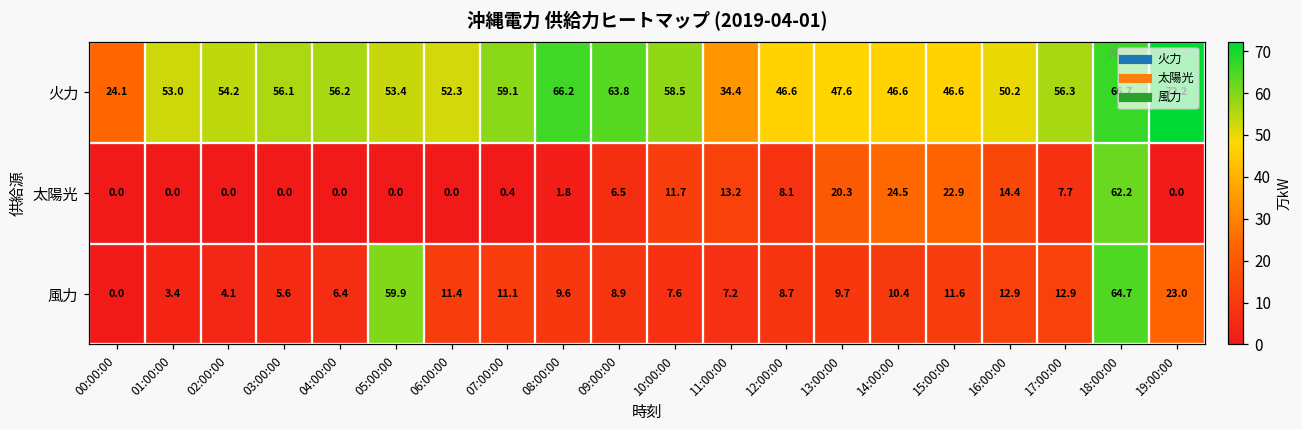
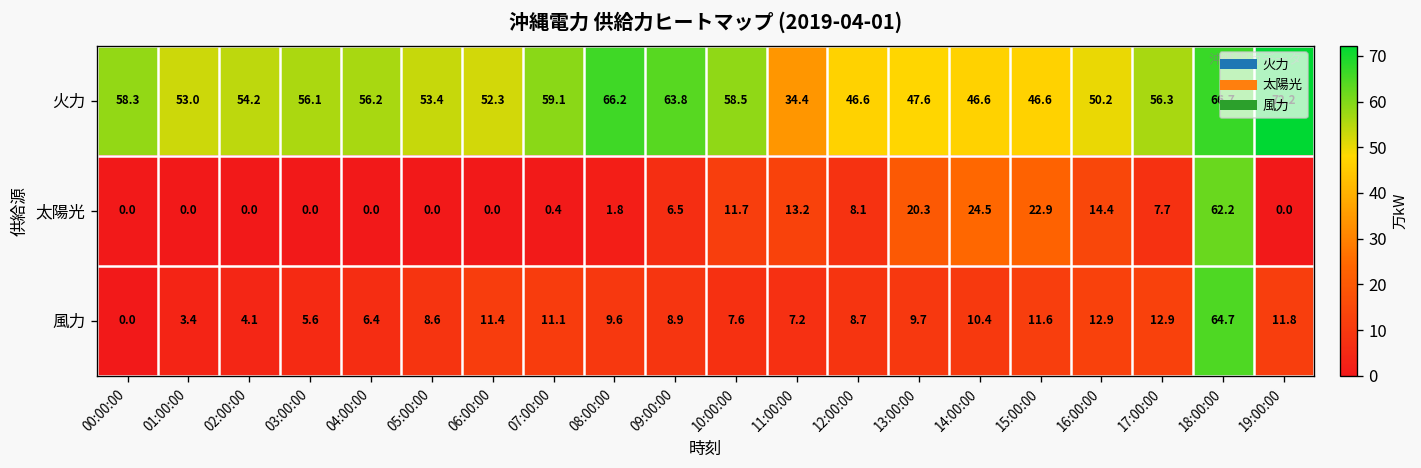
  {
    "火力": {
-     "00:00:00": 24.1,
+     "00:00:00": 58.3,
      "01:00:00": 53.0,
      "02:00:00": 54.2,
      "03:00:00": 56.1,
      "04:00:00": 56.2,
      "05:00:00": 53.4,
      "06:00:00": 52.3,
      "07:00:00": 59.1,
      "08:00:00": 66.2,
      "09:00:00": 63.8,
      "10:00:00": 58.5,
      "11:00:00": 34.4,
      "12:00:00": 46.6,
      "13:00:00": 47.6,
      "14:00:00": 46.6,
      "15:00:00": 46.6,
      "16:00:00": 50.2,
      "17:00:00": 56.3
    },
    "太陽光": {
      "00:00:00": 0.0,
      "01:00:00": 0.0,
      "02:00:00": 0.0,
      "03:00:00": 0.0,
      "04:00:00": 0.0,
      "05:00:00": 0.0,
      "06:00:00": 0.0,
      "07:00:00": 0.4,
      "08:00:00": 1.8,
      "09:00:00": 6.5,
      "10:00:00": 11.7,
      "11:00:00": 13.2,
      "12:00:00": 8.1,
      "13:00:00": 20.3,
      "14:00:00": 24.5,
      "15:00:00": 22.9,
      "16:00:00": 14.4,
      "17:00:00": 7.7,
      "18:00:00": 62.2,
      "19:00:00": 0.0
    },
    "風力": {
      "00:00:00": 0.0,
      "01:00:00": 3.4,
      "02:00:00": 4.1,
      "03:00:00": 5.6,
      "04:00:00": 6.4,
-     "05:00:00": 59.9,
+     "05:00:00": 8.6,
      "06:00:00": 11.4,
      "07:00:00": 11.1,
      "08:00:00": 9.6,
      "09:00:00": 8.9,
      "10:00:00": 7.6,
      "11:00:00": 7.2,
      "12:00:00": 8.7,
      "13:00:00": 9.7,
      "14:00:00": 10.4,
      "15:00:00": 11.6,
      "16:00:00": 12.9,
      "17:00:00": 12.9,
      "18:00:00": 64.7,
-     "19:00:00": 23.0
+     "19:00:00": 11.8
    }
  }
